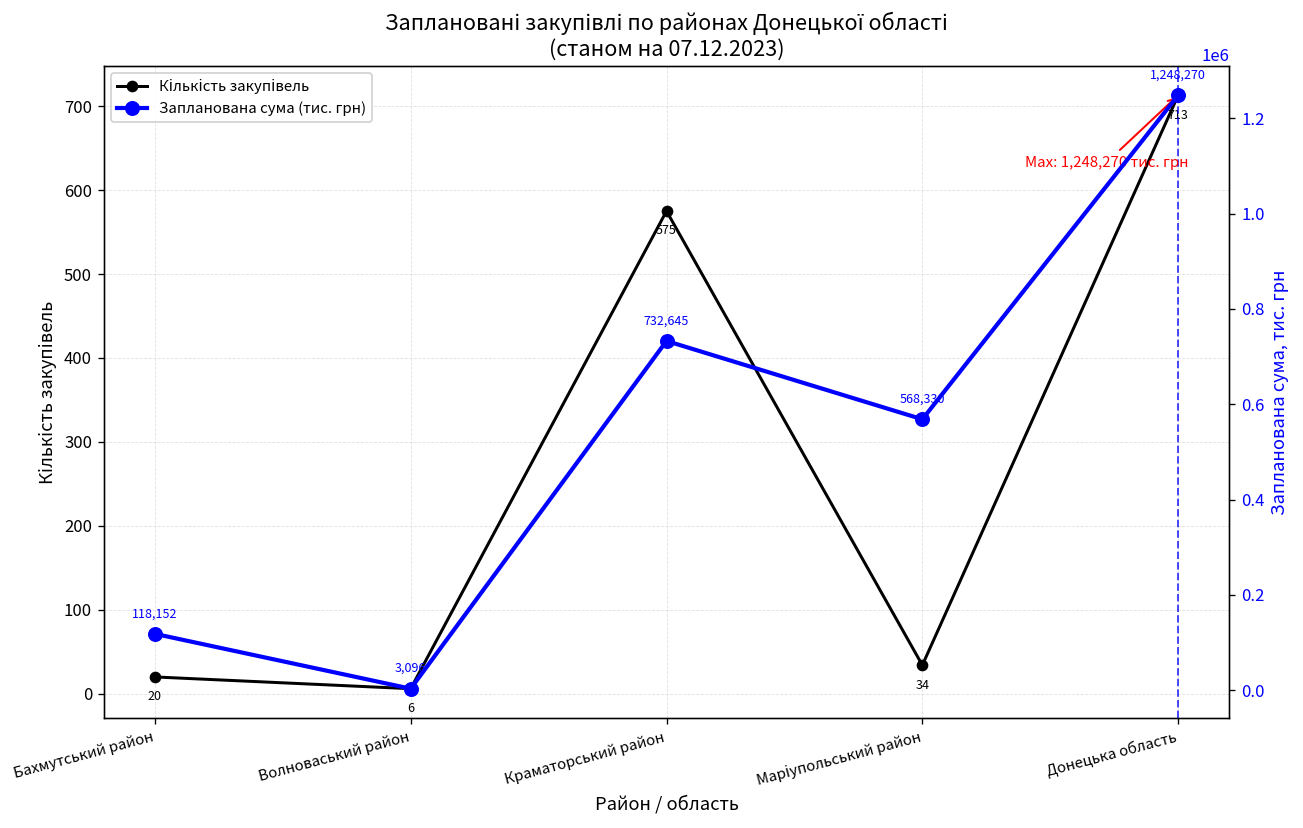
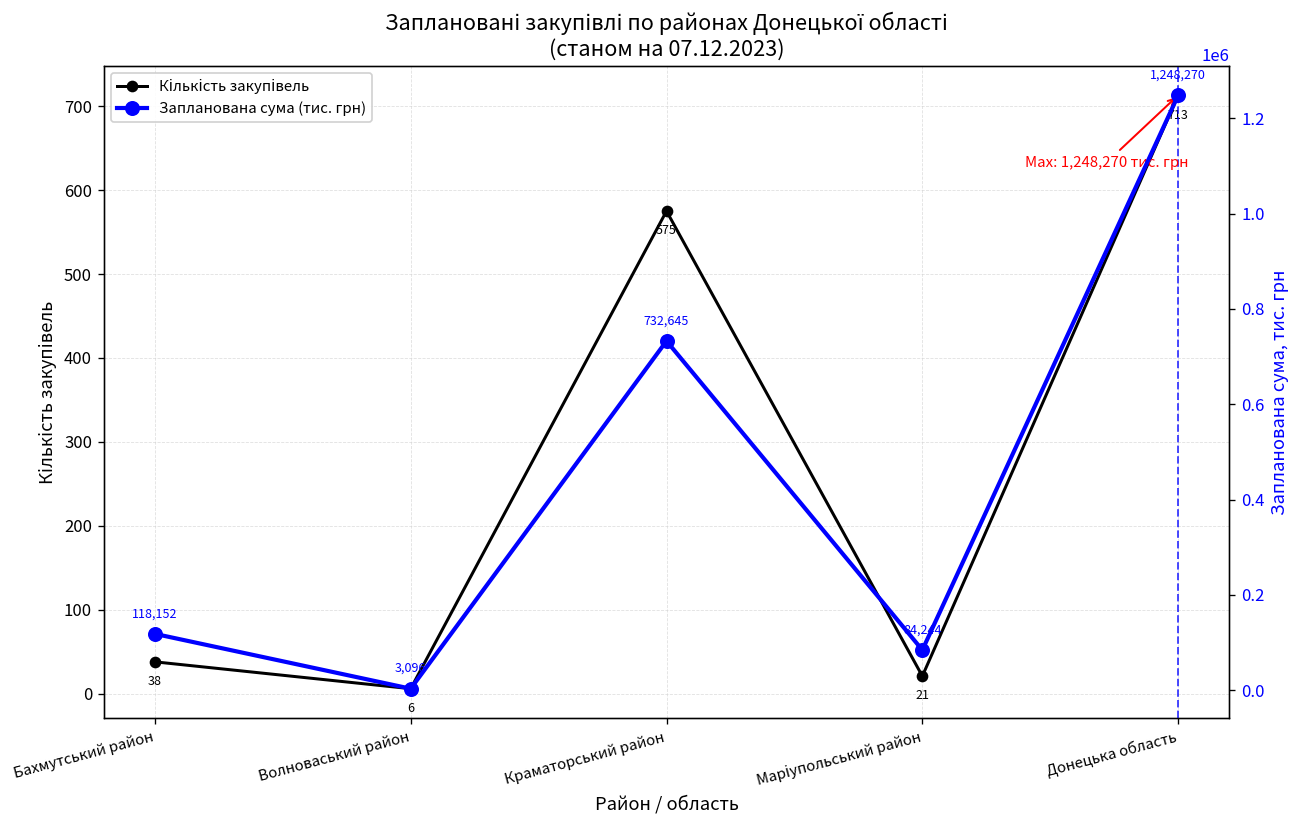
  {
    "Кількість закупівель": {
-     "Бахмутський район": "20",
+     "Бахмутський район": "38",
      "Волноваський район": "6",
      "Краматорський район": "575",
-     "Маріупольський район": "34"
+     "Маріупольський район": "21"
    },
    "Запланована сума (тис. грн)": {
      "Бахмутський район": "118,152",
      "Волноваський район": "3,096",
      "Краматорський район": "732,645",
-     "Маріупольський район": "568,330",
+     "Маріупольський район": "84,244",
      "Донецька область": "1,248,270"
    }
  }
